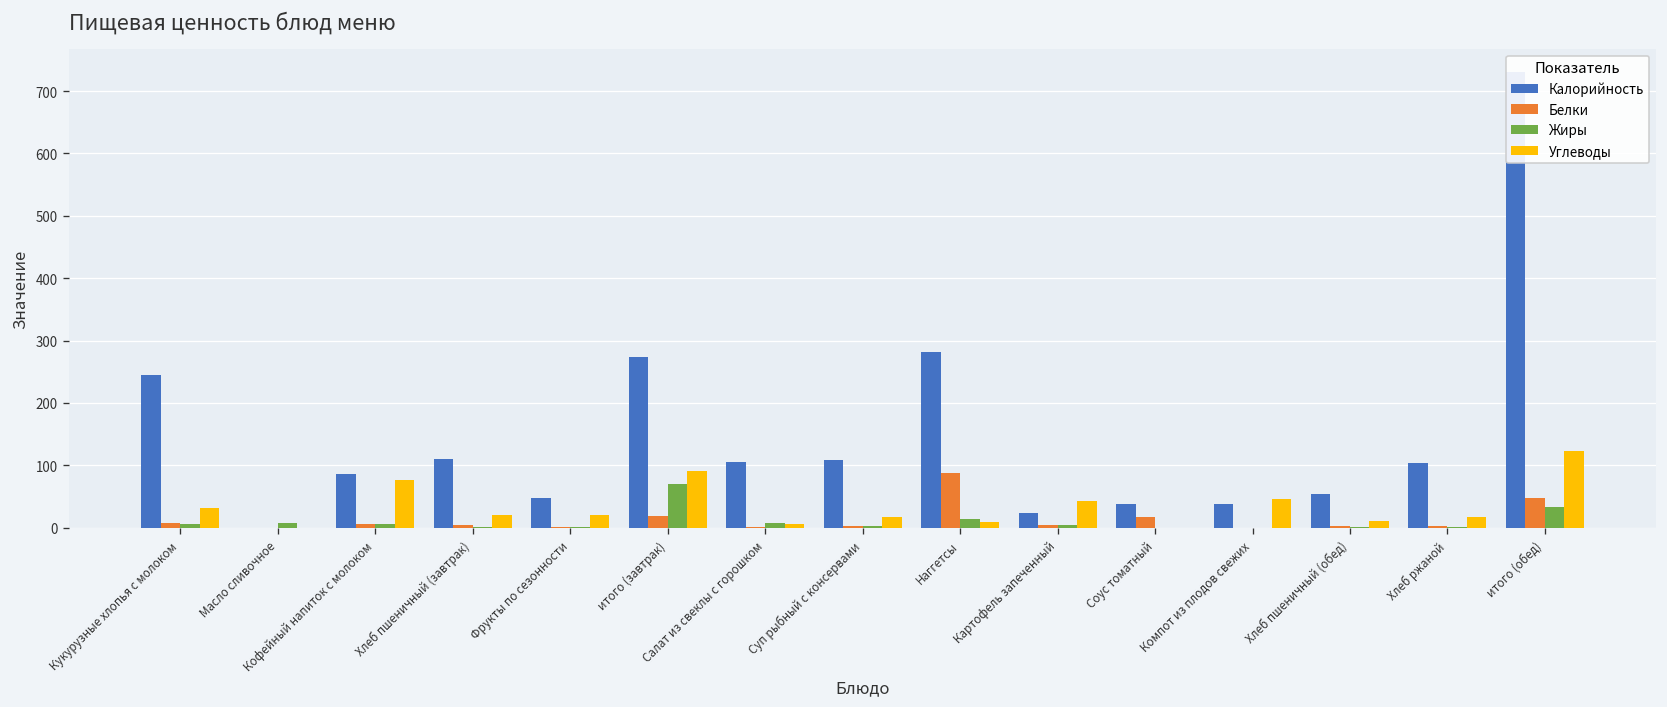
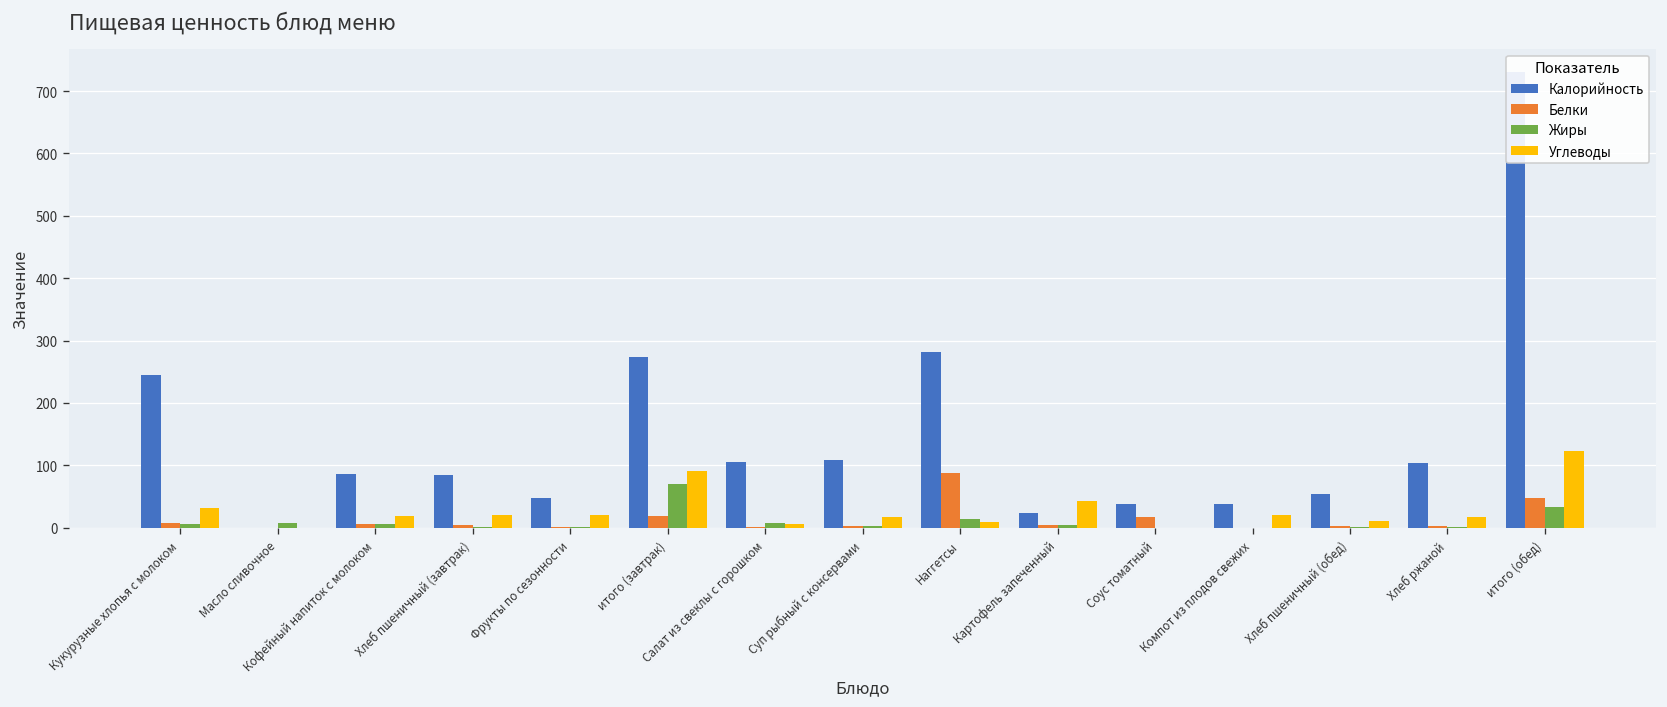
  {
    "Калорийность": {
      "Кукурузные хлопья с молоком": 240,
      "Масло сливочное": 0,
      "Кофейный напиток с молоком": 90,
-     "Хлеб пшеничный (завтрак)": 110,
+     "Хлеб пшеничный (завтрак)": 80,
      "Фрукты по сезонности": 50,
      "итого (завтрак)": 270,
      "Салат из свеклы с горошком": 110,
      "Суп рыбный с консервами": 110,
      "Наггетсы": 280,
      "Картофель запеченный": 20,
      "Соус томатный": 40,
      "Компот из плодов свежих": 40,
      "Хлеб пшеничный (обед)": 50,
      "Хлеб ржаной": 100
    },
    "Белки": {
      "Кукурузные хлопья с молоком": 10,
      "Кофейный напиток с молоком": 10,
      "итого (завтрак)": 20,
      "Наггетсы": 90,
      "Картофель запеченный": 10,
      "Соус томатный": 20,
      "итого (обед)": 50
    },
    "Жиры": {
      "Кукурузные хлопья с молоком": 10,
      "Масло сливочное": 10,
      "Кофейный напиток с молоком": 10,
      "итого (завтрак)": 70,
      "Салат из свеклы с горошком": 10,
      "Наггетсы": 10,
      "итого (обед)": 30
    },
    "Углеводы": {
      "Кукурузные хлопья с молоком": 30,
-     "Кофейный напиток с молоком": 80,
+     "Кофейный напиток с молоком": 20,
      "Хлеб пшеничный (завтрак)": 20,
      "Фрукты по сезонности": 20,
      "итого (завтрак)": 90,
      "Салат из свеклы с горошком": 10,
      "Суп рыбный с консервами": 20,
      "Наггетсы": 10,
      "Картофель запеченный": 40,
-     "Компот из плодов свежих": 50,
+     "Компот из плодов свежих": 20,
      "Хлеб пшеничный (обед)": 10,
      "Хлеб ржаной": 20,
      "итого (обед)": 120
    }
  }
